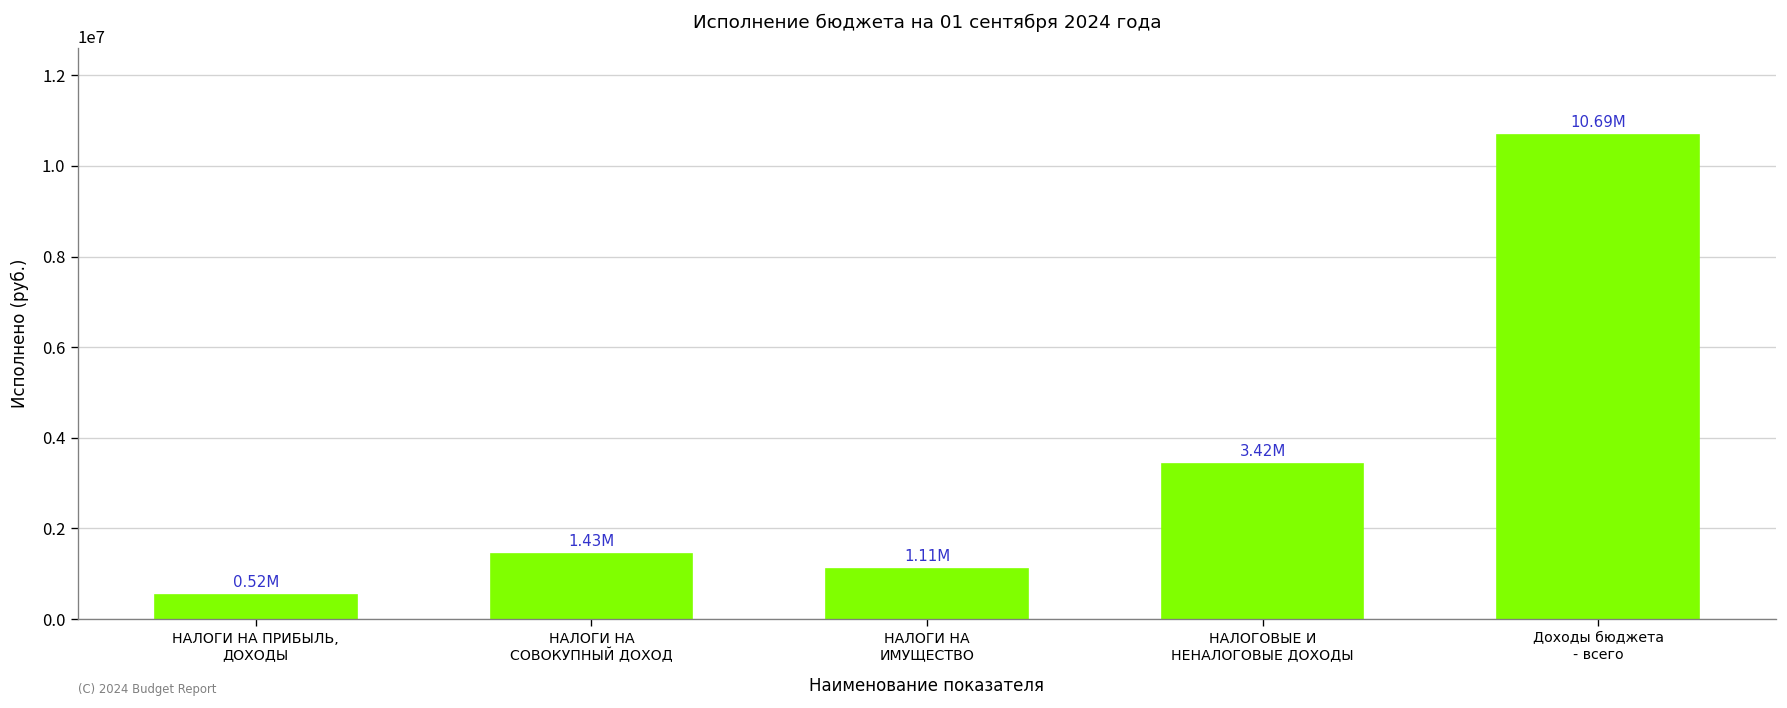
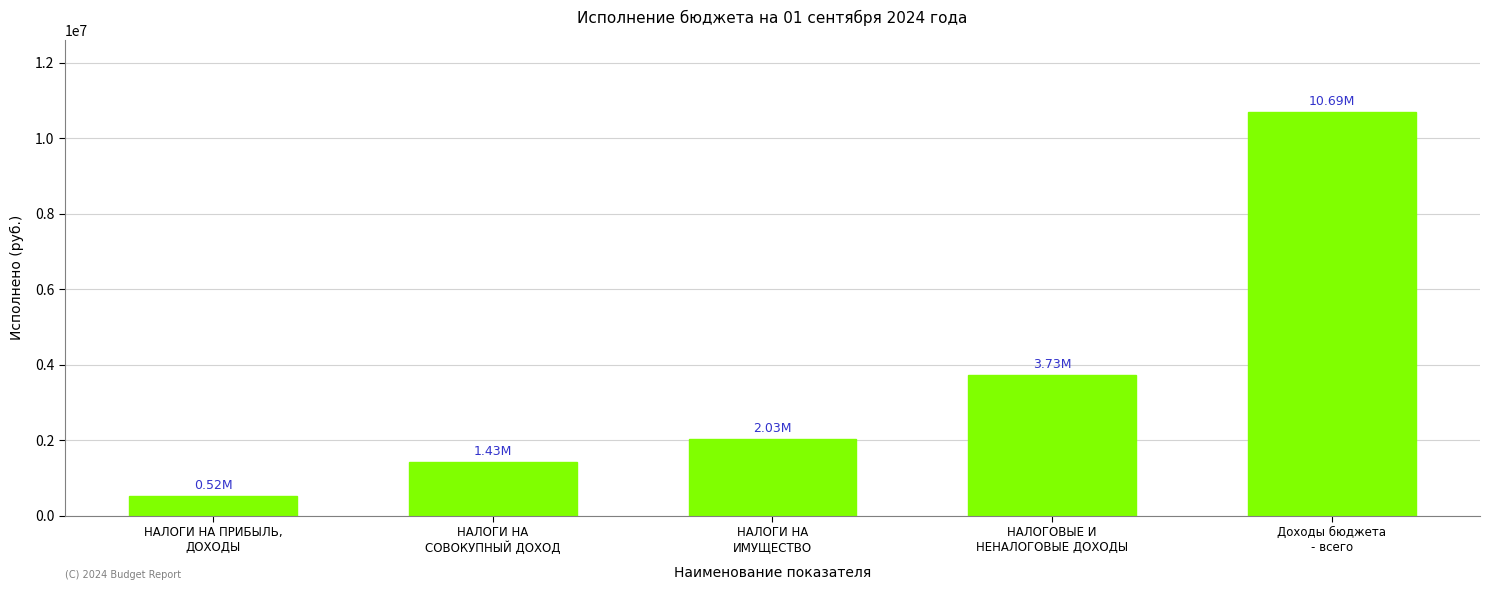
  {
    "НАЛОГИ НА ПРИБЫЛЬ, ДОХОДЫ": "0.52M",
    "НАЛОГИ НА СОВОКУПНЫЙ ДОХОД": "1.43M",
-   "НАЛОГИ НА ИМУЩЕСТВО": "1.11M",
-   "НАЛОГОВЫЕ И НЕНАЛОГОВЫЕ ДОХОДЫ": "3.42M",
+   "НАЛОГИ НА ИМУЩЕСТВО": "2.03M",
+   "НАЛОГОВЫЕ И НЕНАЛОГОВЫЕ ДОХОДЫ": "3.73M",
    "Доходы бюджета - всего": "10.69M"
  }
